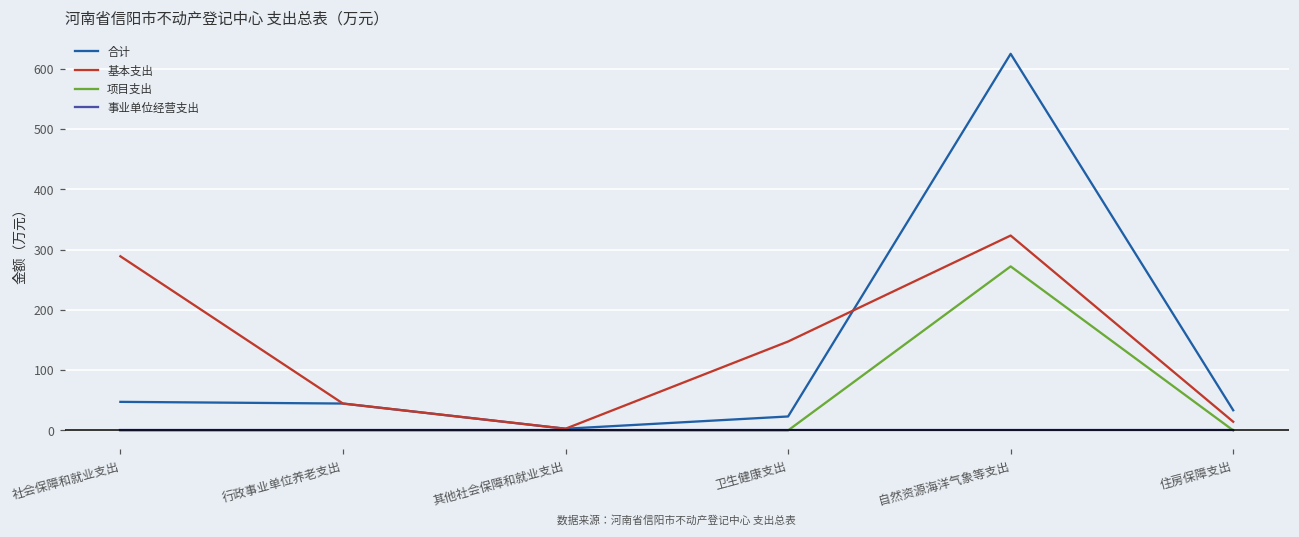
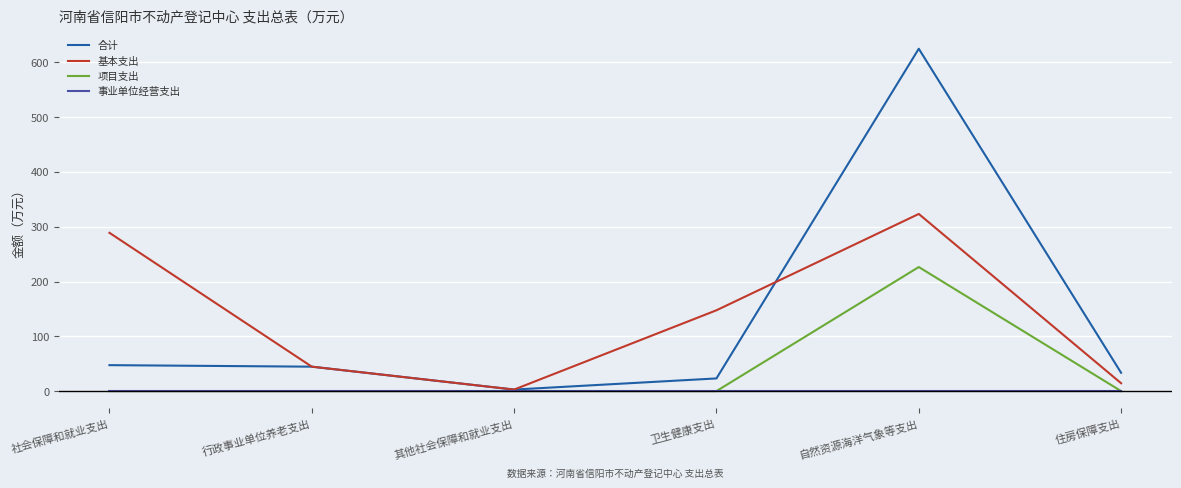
  {
    "基本支出": {
      "社会保障和就业支出": 290,
      "卫生健康支出": 150,
      "自然资源海洋气象等支出": 320,
      "住房保障支出": 10
    },
    "项目支出": {
-     "自然资源海洋气象等支出": 270
+     "自然资源海洋气象等支出": 230
    }
  }
